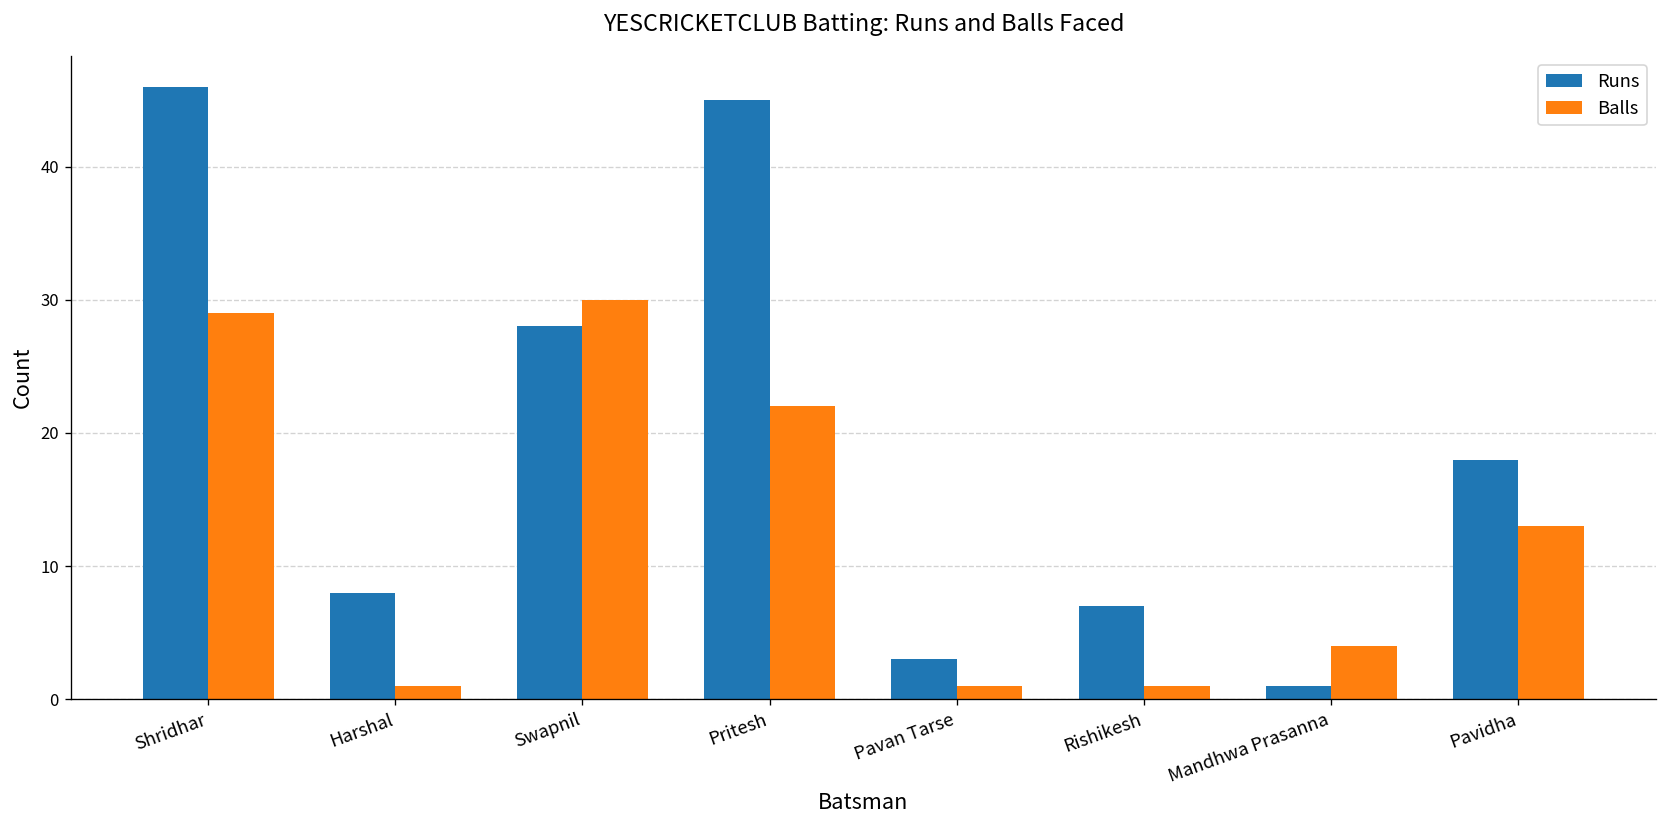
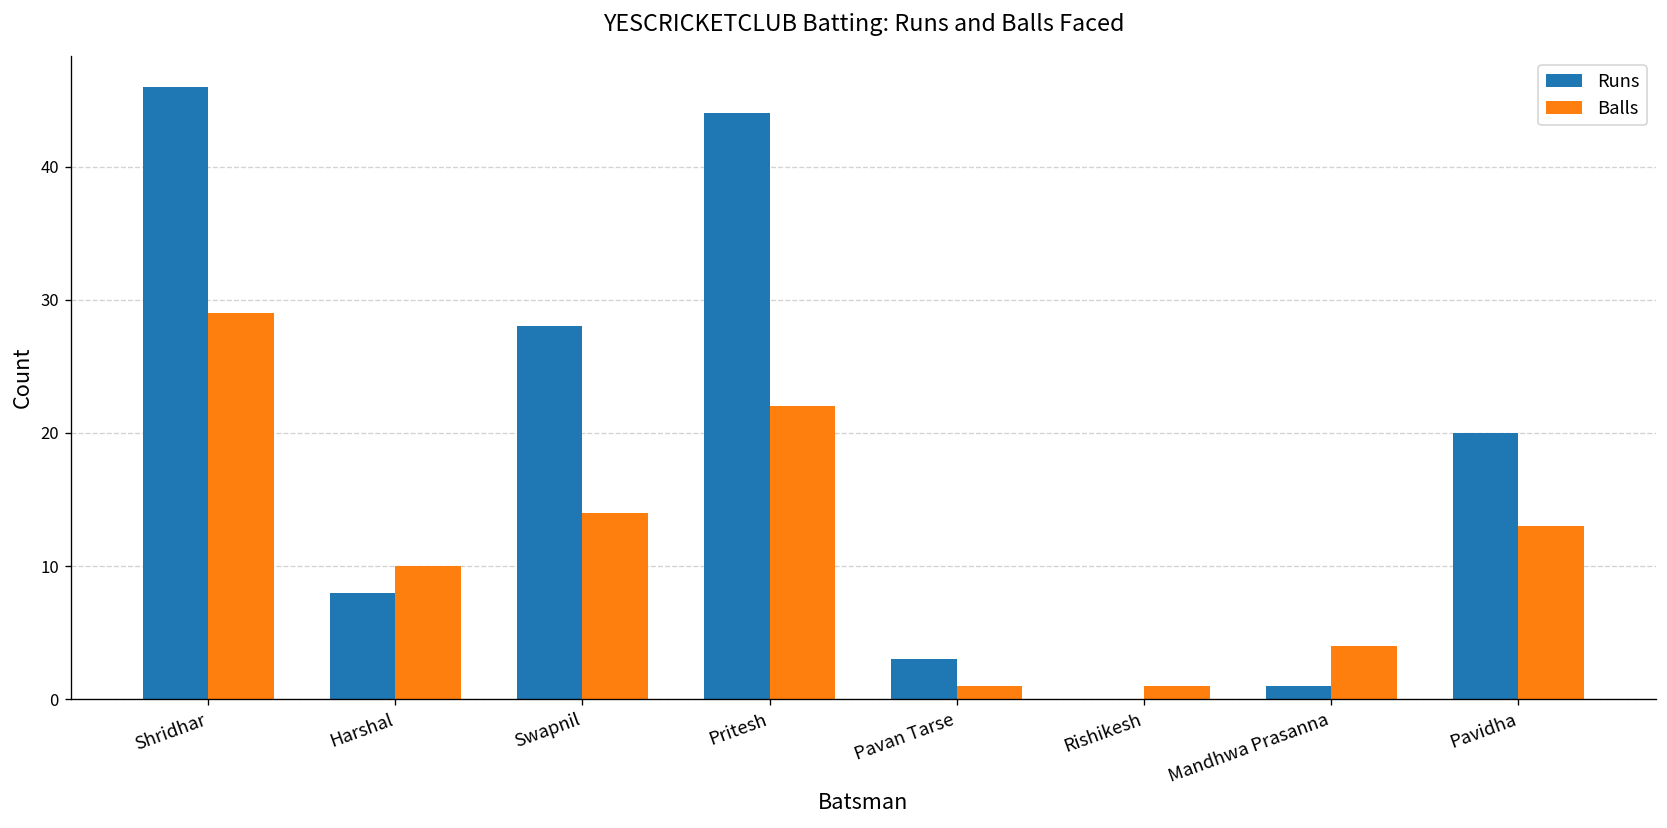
  {
    "Runs": {
      "Shridhar": 46,
      "Harshal": 8,
      "Swapnil": 28,
-     "Pritesh": 45,
+     "Pritesh": 44,
      "Pavan Tarse": 3,
-     "Rishikesh": 7,
+     "Rishikesh": 0,
      "Mandhwa Prasanna": 1,
-     "Pavidha": 18
+     "Pavidha": 20
    },
    "Balls": {
      "Shridhar": 29,
-     "Harshal": 1,
-     "Swapnil": 30,
+     "Harshal": 10,
+     "Swapnil": 14,
      "Pritesh": 22,
      "Pavan Tarse": 1,
      "Rishikesh": 1,
      "Mandhwa Prasanna": 4,
      "Pavidha": 13
    }
  }
